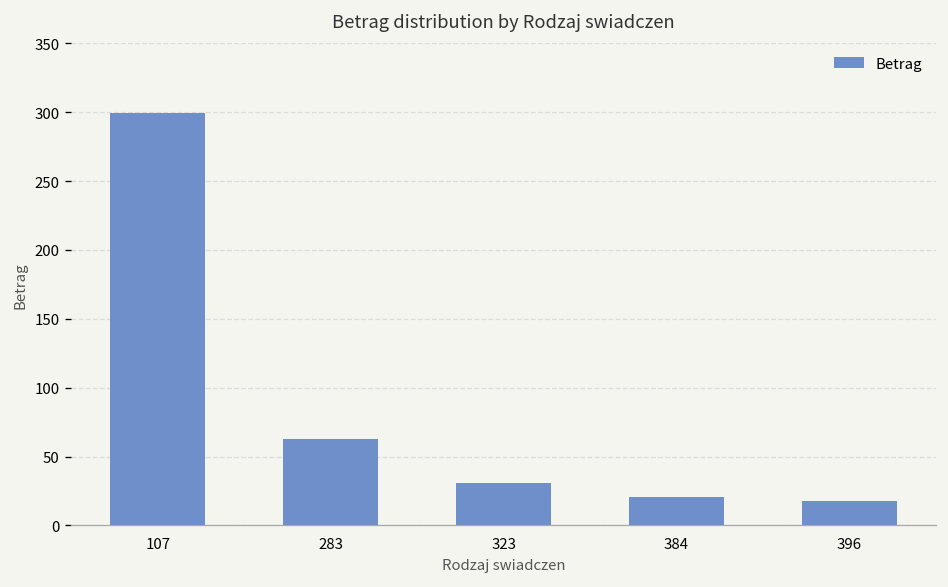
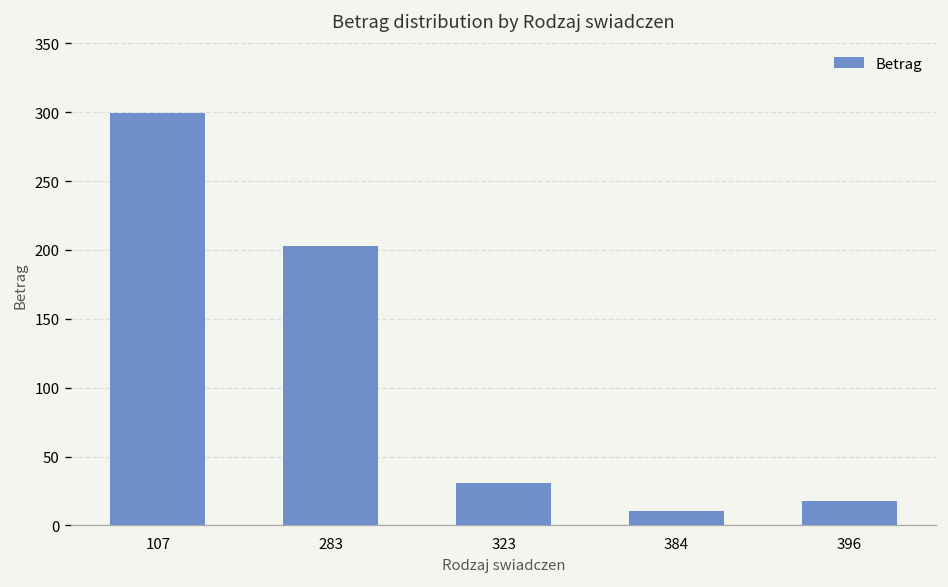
  {
    "107": 299,
-   "283": 63,
+   "283": 203,
    "323": 31,
-   "384": 21,
+   "384": 10,
    "396": 18
  }
